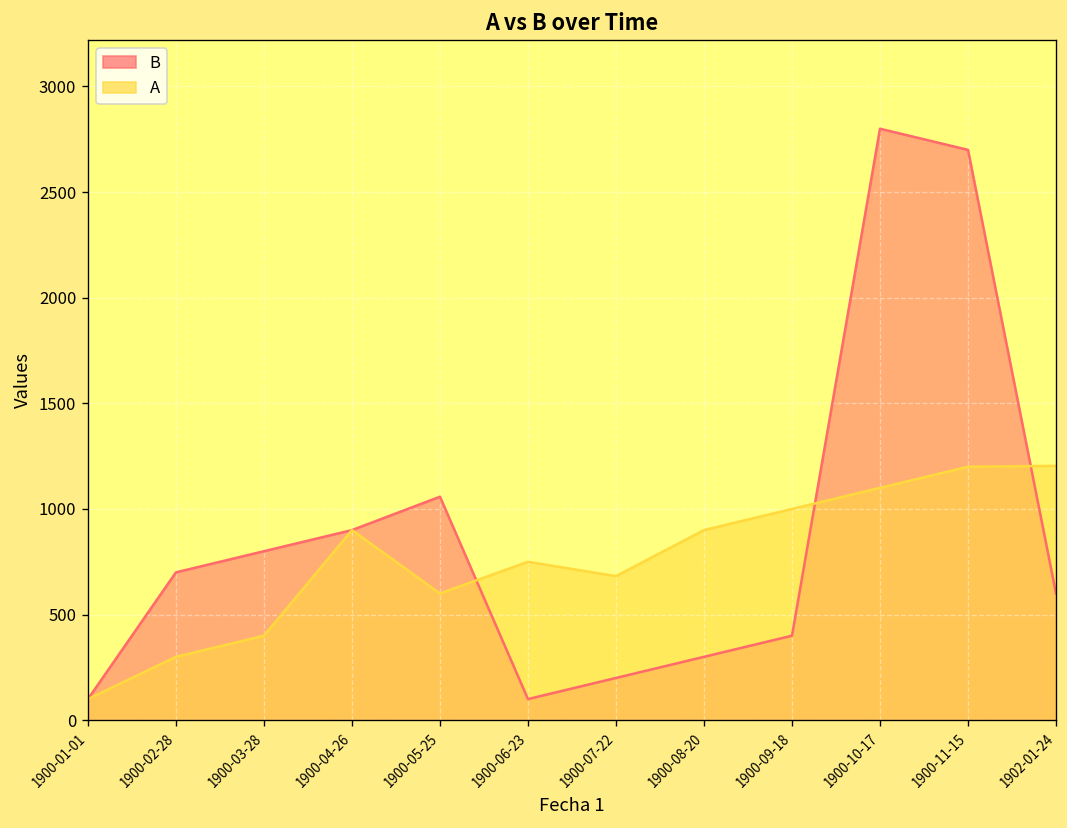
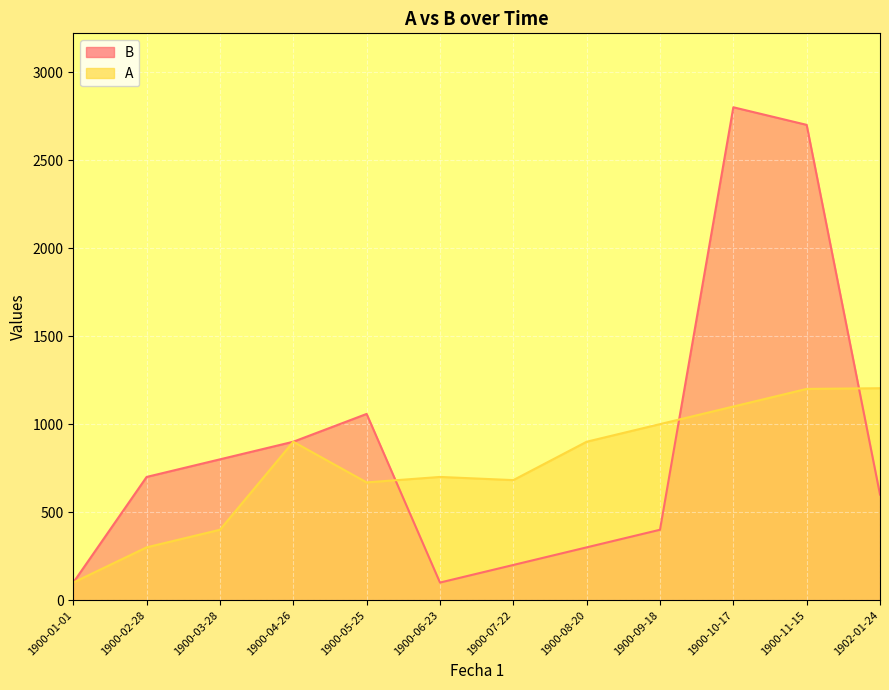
  {
    "B": {
      "1900-02-28": 700,
      "1900-03-28": 800,
      "1900-05-25": 1060,
      "1900-06-23": 100,
      "1900-07-22": 200,
      "1900-08-20": 300,
      "1900-09-18": 400,
      "1900-10-17": 2800,
      "1900-11-15": 2700,
      "1902-01-24": 600
    },
    "A": {
      "1900-02-28": 300,
      "1900-03-28": 400,
-     "1900-05-25": 600,
-     "1900-06-23": 750,
+     "1900-05-25": 670,
+     "1900-06-23": 700,
      "1900-07-22": 680,
      "1900-08-20": 900,
      "1900-09-18": 1000,
      "1900-10-17": 1100,
      "1900-11-15": 1200,
      "1902-01-24": 1200
    }
  }
